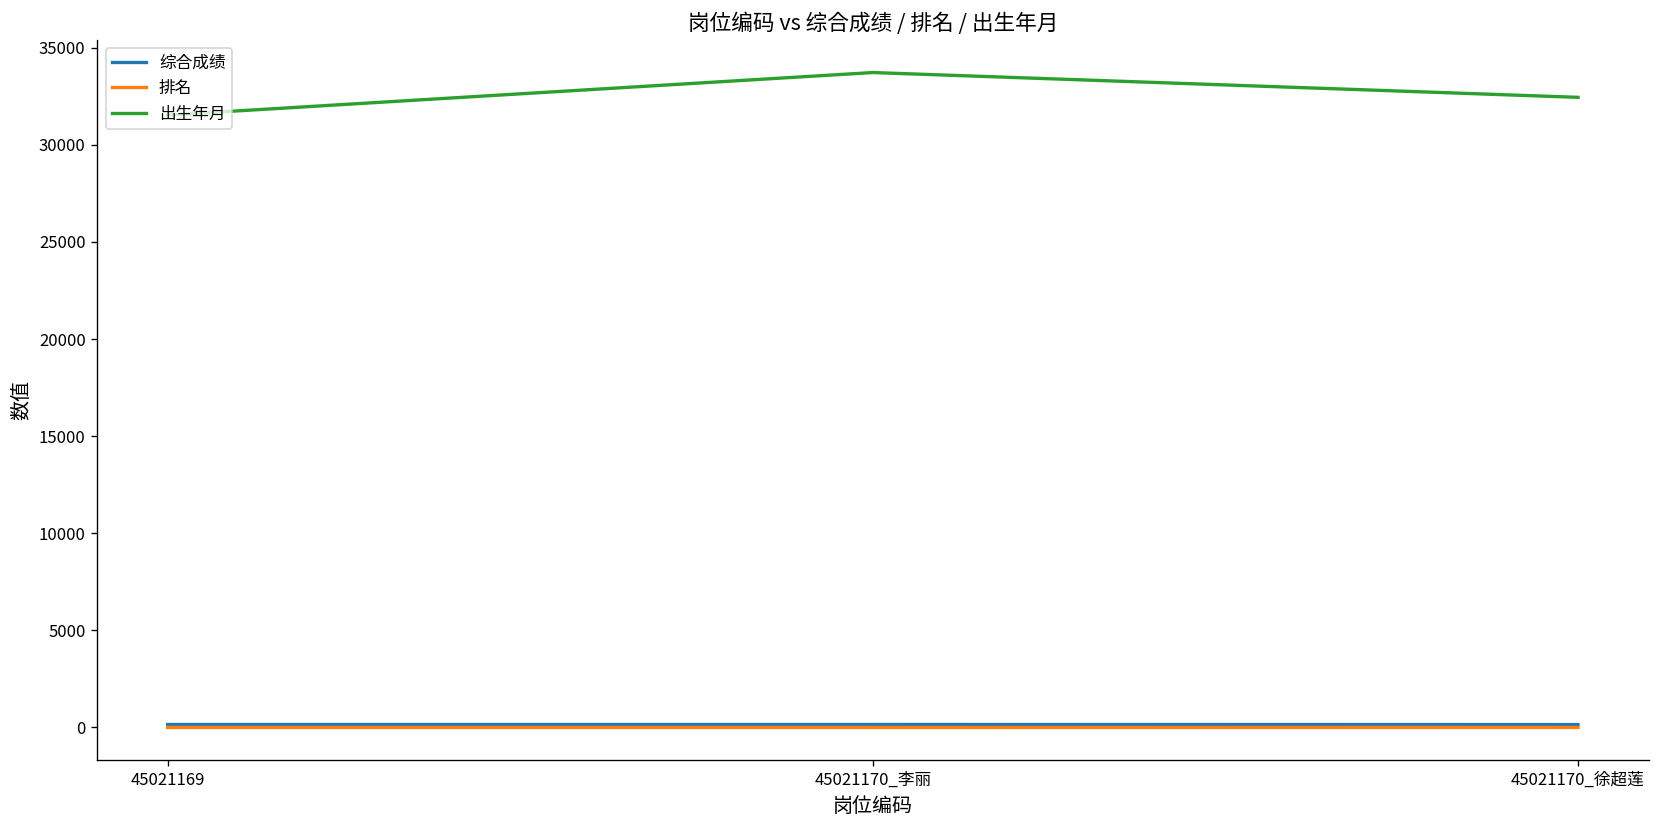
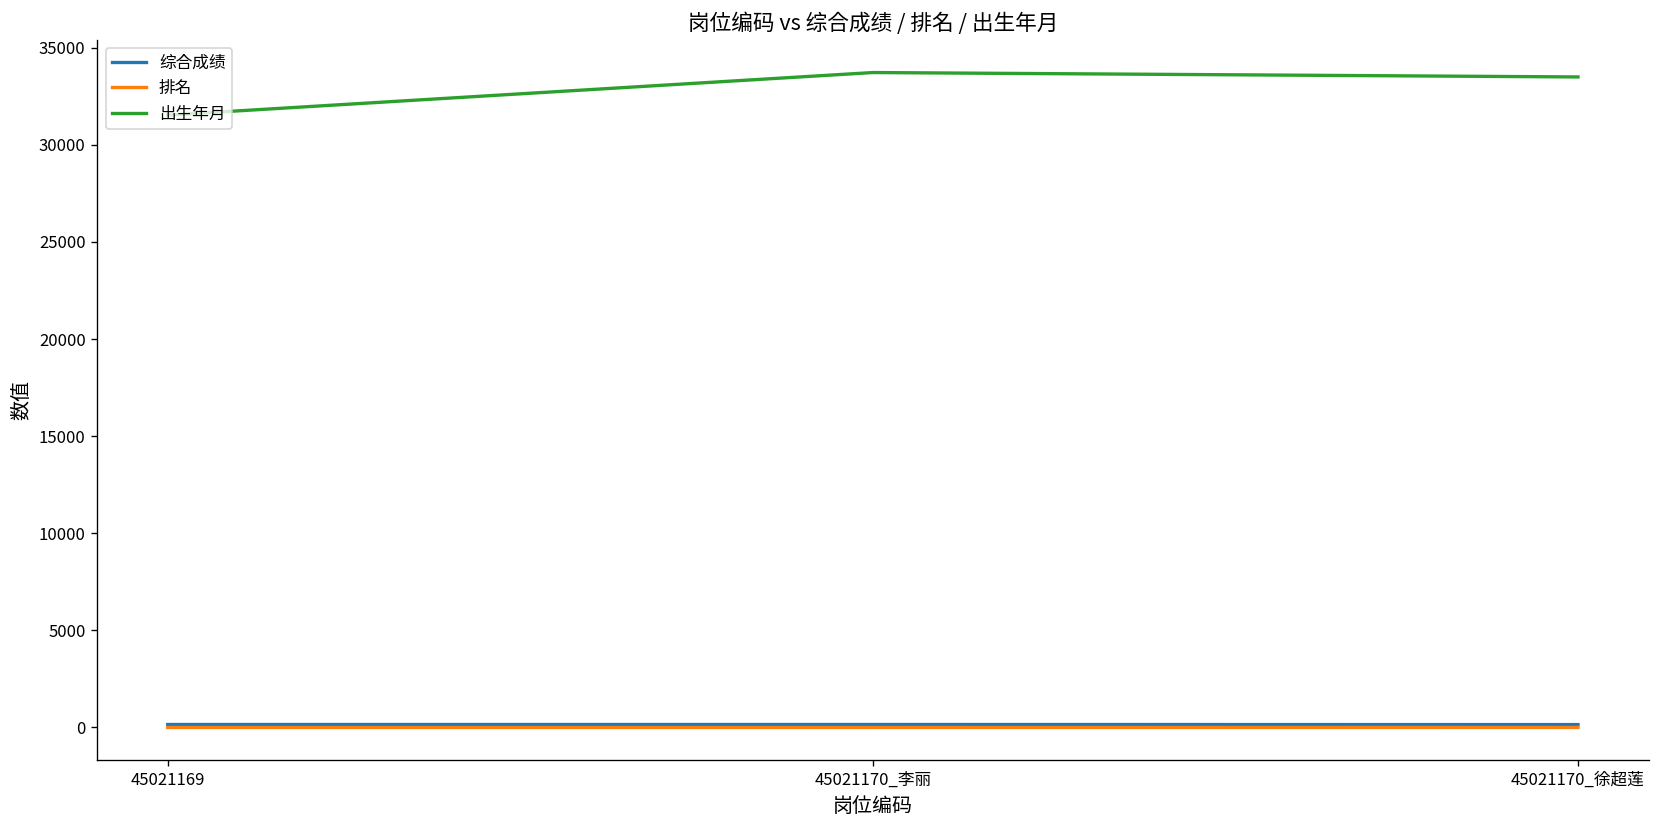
  {
    "出生年月": {
      "45021170_李丽": 33700,
-     "45021170_徐超莲": 32400
+     "45021170_徐超莲": 33500
    }
  }
